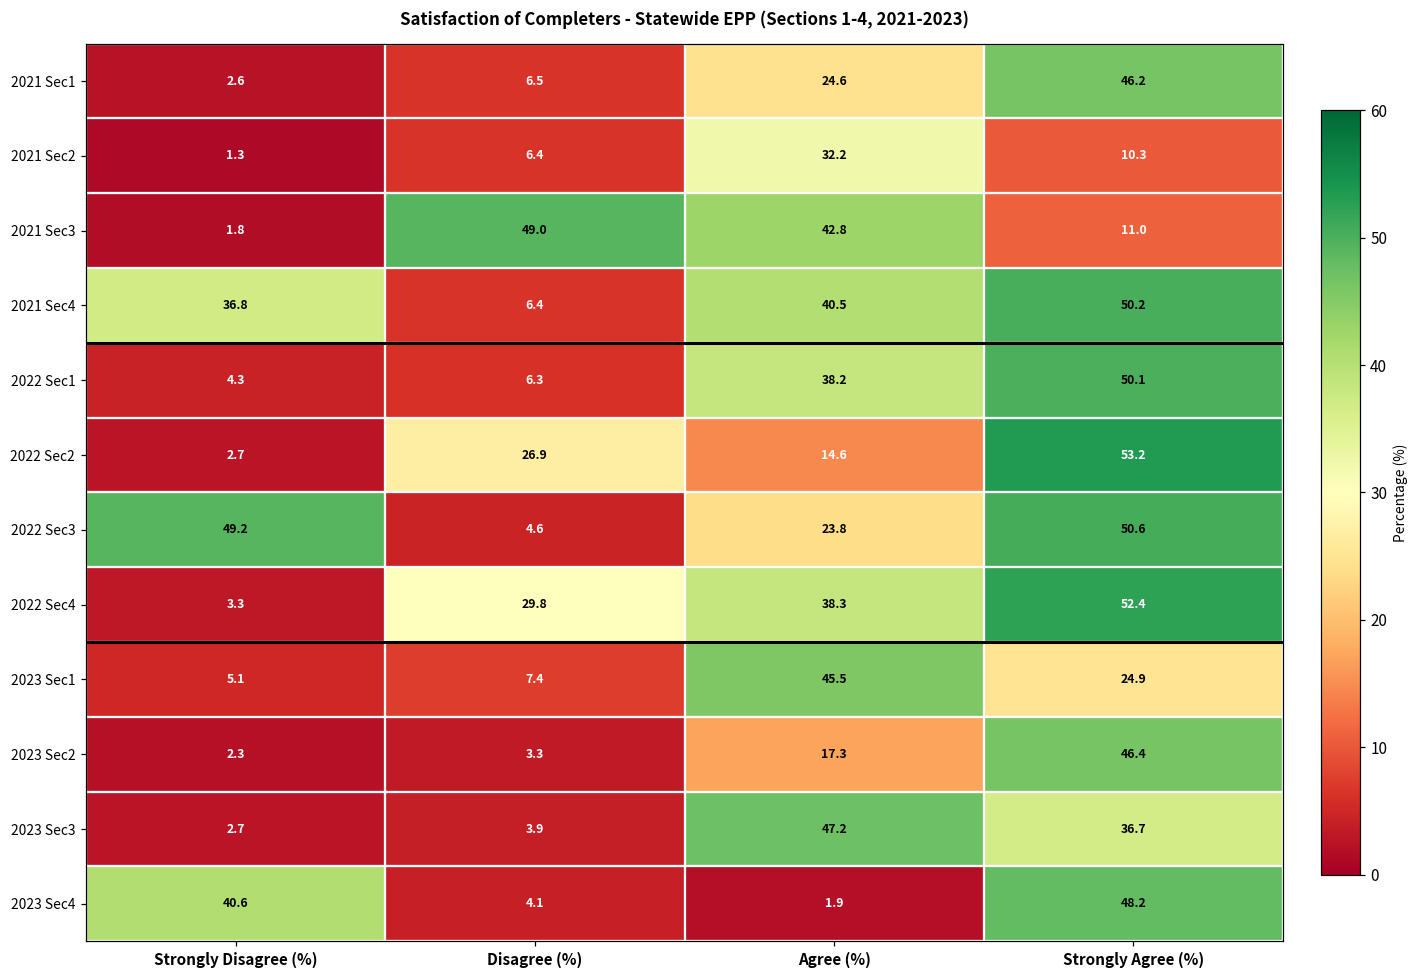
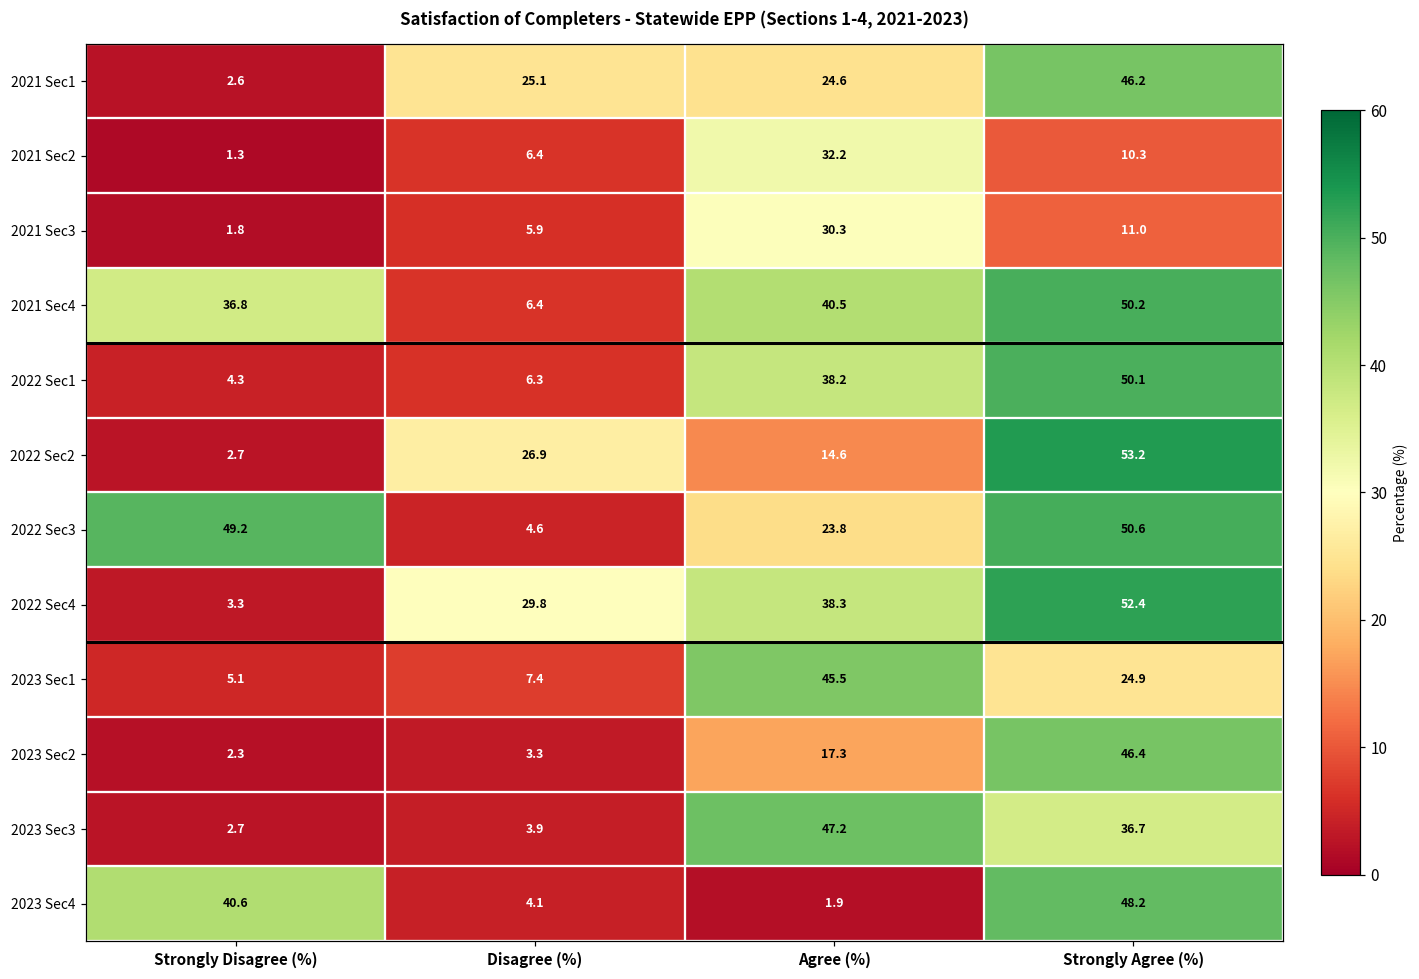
  {
    "2021 Sec1": {
      "Strongly Disagree (%)": 2.6,
-     "Disagree (%)": 6.5,
+     "Disagree (%)": 25.1,
      "Agree (%)": 24.6,
      "Strongly Agree (%)": 46.2
    },
    "2021 Sec2": {
      "Strongly Disagree (%)": 1.3,
      "Disagree (%)": 6.4,
      "Agree (%)": 32.2,
      "Strongly Agree (%)": 10.3
    },
    "2021 Sec3": {
      "Strongly Disagree (%)": 1.8,
-     "Disagree (%)": 49.0,
-     "Agree (%)": 42.8,
+     "Disagree (%)": 5.9,
+     "Agree (%)": 30.3,
      "Strongly Agree (%)": 11.0
    },
    "2021 Sec4": {
      "Strongly Disagree (%)": 36.8,
      "Disagree (%)": 6.4,
      "Agree (%)": 40.5,
      "Strongly Agree (%)": 50.2
    },
    "2022 Sec1": {
      "Strongly Disagree (%)": 4.3,
      "Disagree (%)": 6.3,
      "Agree (%)": 38.2,
      "Strongly Agree (%)": 50.1
    },
    "2022 Sec2": {
      "Strongly Disagree (%)": 2.7,
      "Disagree (%)": 26.9,
      "Agree (%)": 14.6,
      "Strongly Agree (%)": 53.2
    },
    "2022 Sec3": {
      "Strongly Disagree (%)": 49.2,
      "Disagree (%)": 4.6,
      "Agree (%)": 23.8,
      "Strongly Agree (%)": 50.6
    },
    "2022 Sec4": {
      "Strongly Disagree (%)": 3.3,
      "Disagree (%)": 29.8,
      "Agree (%)": 38.3,
      "Strongly Agree (%)": 52.4
    },
    "2023 Sec1": {
      "Strongly Disagree (%)": 5.1,
      "Disagree (%)": 7.4,
      "Agree (%)": 45.5,
      "Strongly Agree (%)": 24.9
    },
    "2023 Sec2": {
      "Strongly Disagree (%)": 2.3,
      "Disagree (%)": 3.3,
      "Agree (%)": 17.3,
      "Strongly Agree (%)": 46.4
    },
    "2023 Sec3": {
      "Strongly Disagree (%)": 2.7,
      "Disagree (%)": 3.9,
      "Agree (%)": 47.2,
      "Strongly Agree (%)": 36.7
    },
    "2023 Sec4": {
      "Strongly Disagree (%)": 40.6,
      "Disagree (%)": 4.1,
      "Agree (%)": 1.9,
      "Strongly Agree (%)": 48.2
    }
  }
